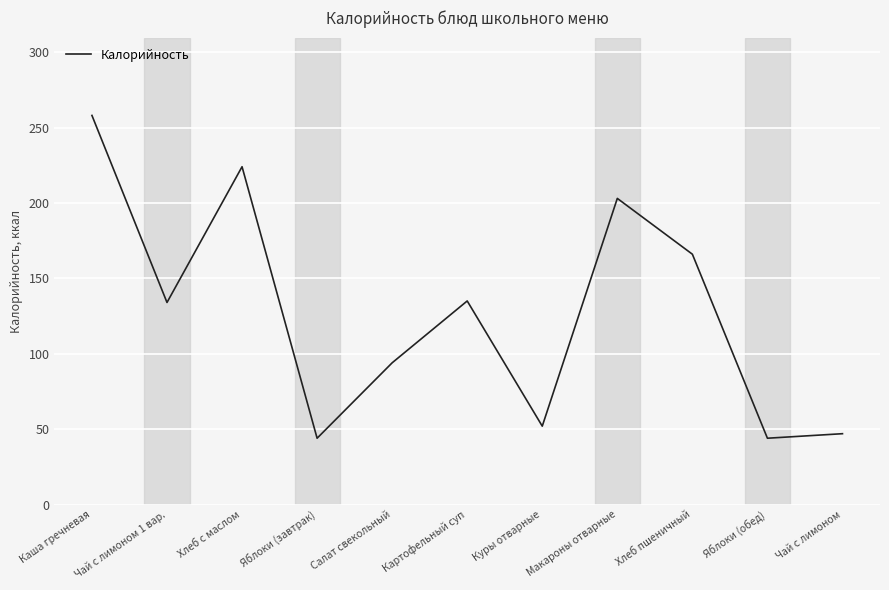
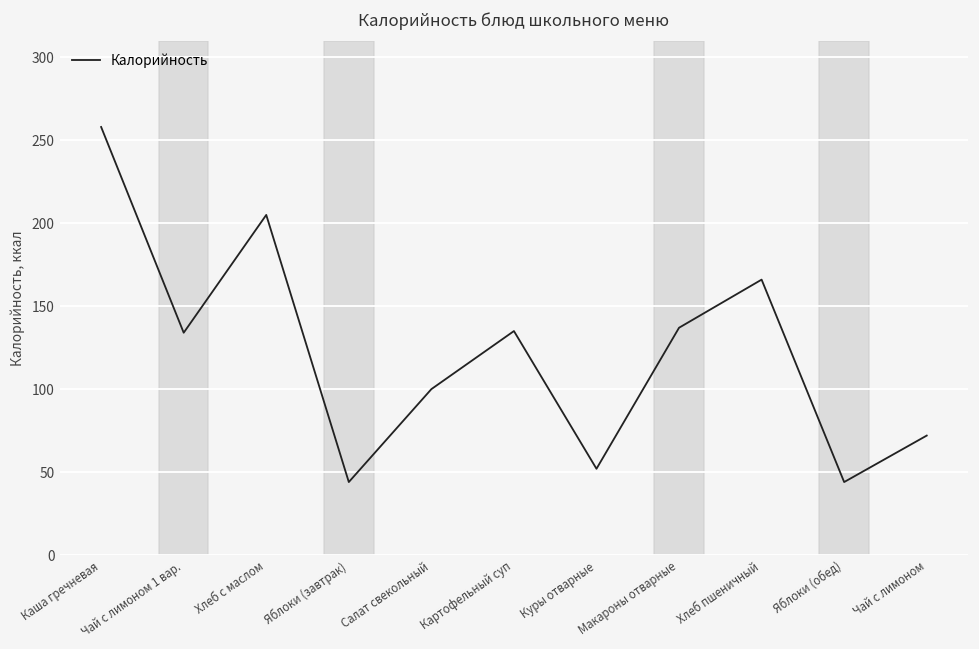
  {
    "Каша гречневая": 258,
    "Чай с лимоном 1 вар.": 134,
-   "Хлеб с маслом": 224,
+   "Хлеб с маслом": 205,
    "Яблоки (завтрак)": 44,
-   "Салат свекольный": 94,
+   "Салат свекольный": 100,
    "Картофельный суп": 135,
    "Куры отварные": 52,
-   "Макароны отварные": 203,
+   "Макароны отварные": 137,
    "Хлеб пшеничный": 166,
    "Яблоки (обед)": 44,
-   "Чай с лимоном": 47
+   "Чай с лимоном": 72
  }
